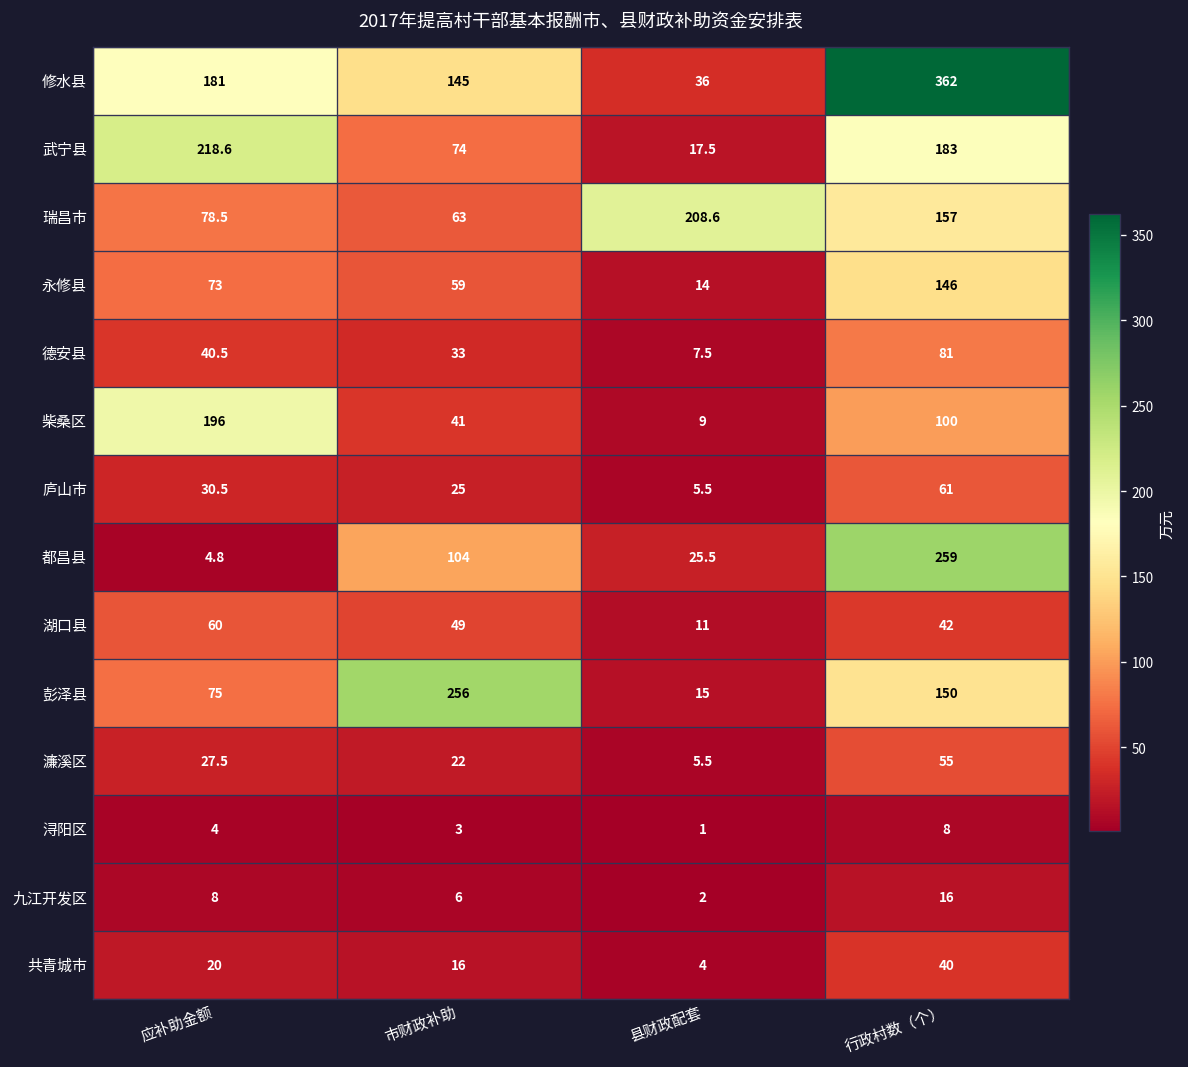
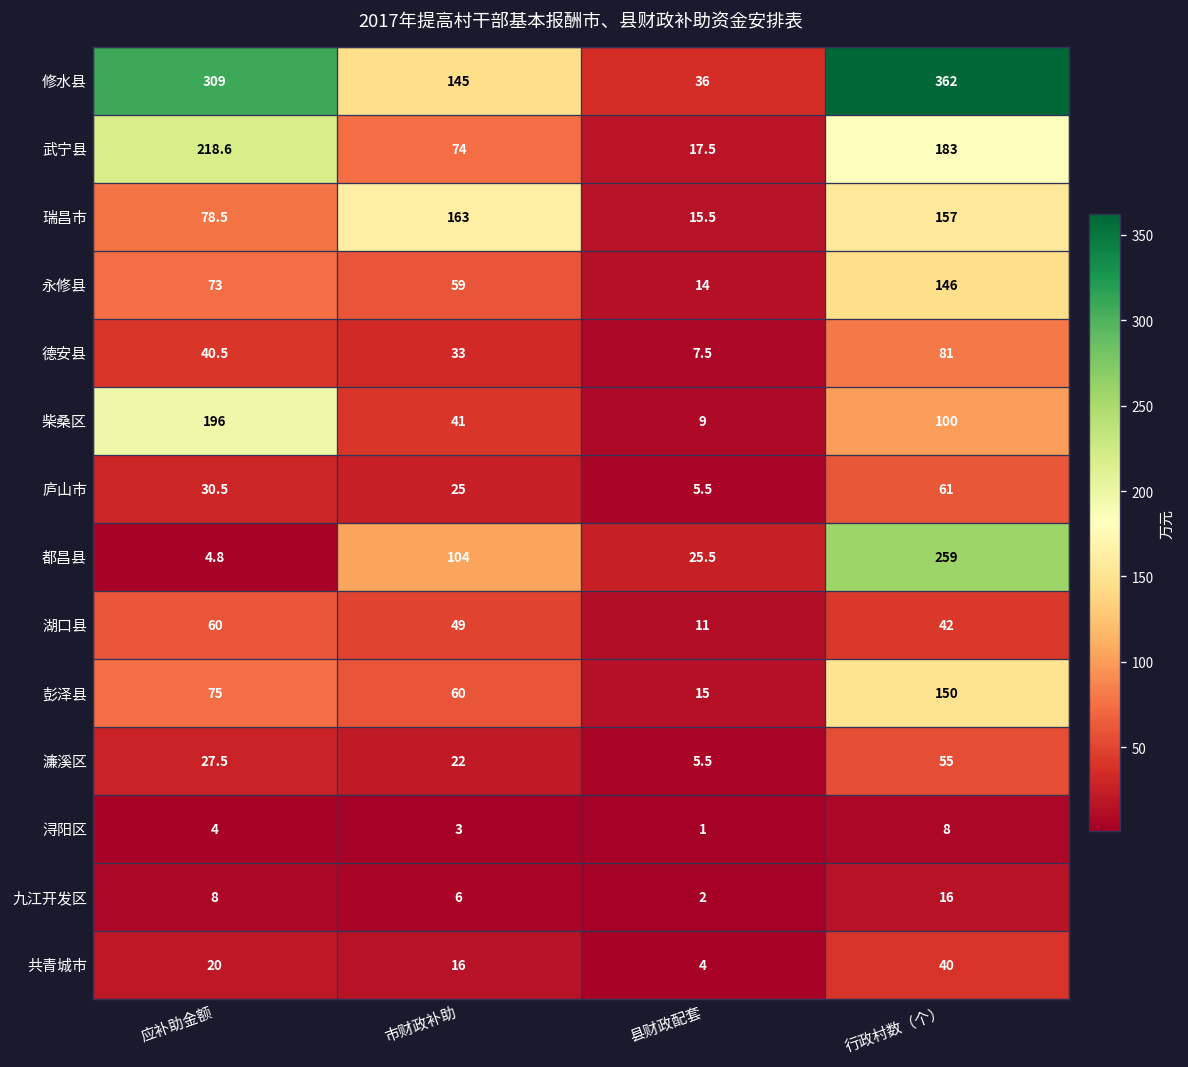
  {
    "修水县": {
-     "应补助金额": 181,
+     "应补助金额": 309,
      "市财政补助": 145,
      "县财政配套": 36,
      "行政村数（个）": 362
    },
    "武宁县": {
      "应补助金额": 218.6,
      "市财政补助": 74,
      "县财政配套": 17.5,
      "行政村数（个）": 183
    },
    "瑞昌市": {
      "应补助金额": 78.5,
-     "市财政补助": 63,
-     "县财政配套": 208.6,
+     "市财政补助": 163,
+     "县财政配套": 15.5,
      "行政村数（个）": 157
    },
    "永修县": {
      "应补助金额": 73,
      "市财政补助": 59,
      "县财政配套": 14,
      "行政村数（个）": 146
    },
    "德安县": {
      "应补助金额": 40.5,
      "市财政补助": 33,
      "县财政配套": 7.5,
      "行政村数（个）": 81
    },
    "柴桑区": {
      "应补助金额": 196,
      "市财政补助": 41,
      "县财政配套": 9,
      "行政村数（个）": 100
    },
    "庐山市": {
      "应补助金额": 30.5,
      "市财政补助": 25,
      "县财政配套": 5.5,
      "行政村数（个）": 61
    },
    "都昌县": {
      "应补助金额": 4.8,
      "市财政补助": 104,
      "县财政配套": 25.5,
      "行政村数（个）": 259
    },
    "湖口县": {
      "应补助金额": 60,
      "市财政补助": 49,
      "县财政配套": 11,
      "行政村数（个）": 42
    },
    "彭泽县": {
      "应补助金额": 75,
-     "市财政补助": 256,
+     "市财政补助": 60,
      "县财政配套": 15,
      "行政村数（个）": 150
    },
    "濂溪区": {
      "应补助金额": 27.5,
      "市财政补助": 22,
      "县财政配套": 5.5,
      "行政村数（个）": 55
    },
    "浔阳区": {
      "应补助金额": 4,
      "市财政补助": 3,
      "县财政配套": 1,
      "行政村数（个）": 8
    },
    "九江开发区": {
      "应补助金额": 8,
      "市财政补助": 6,
      "县财政配套": 2,
      "行政村数（个）": 16
    },
    "共青城市": {
      "应补助金额": 20,
      "市财政补助": 16,
      "县财政配套": 4,
      "行政村数（个）": 40
    }
  }
